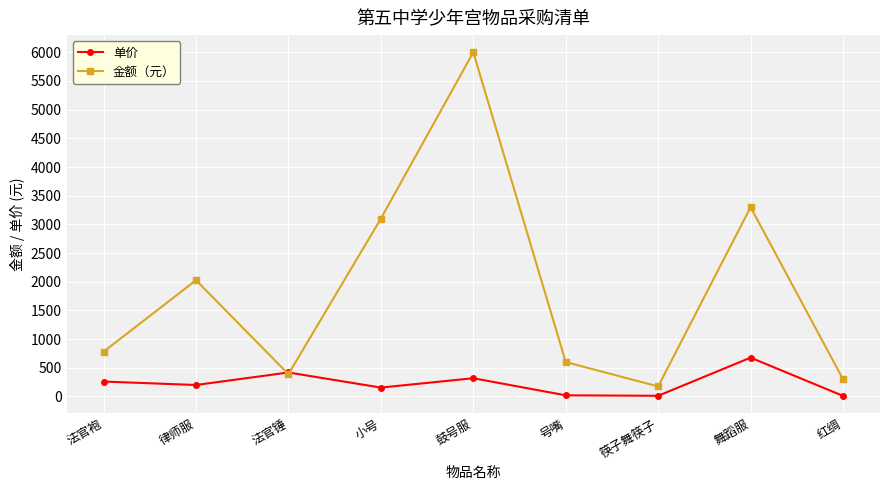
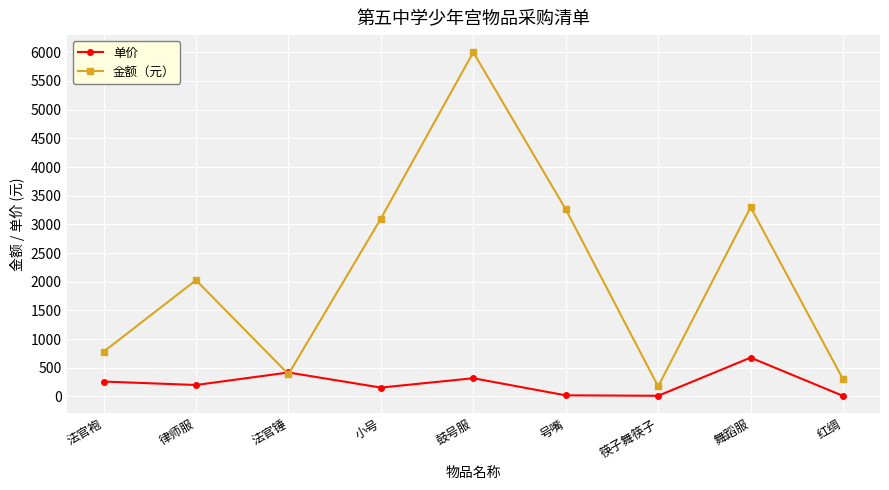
  {
    "单价": {
      "法官袍": 300,
      "律师服": 200,
      "小号": 200,
      "鼓号服": 300,
      "号嘴": 0,
      "筷子舞筷子": 0,
      "舞蹈服": 700,
      "红绸": 0
    },
    "金额（元）": {
      "法官袍": 800,
      "律师服": 2000,
      "小号": 3100,
      "鼓号服": 6000,
-     "号嘴": 600,
+     "号嘴": 3300,
      "筷子舞筷子": 200,
      "舞蹈服": 3300,
      "红绸": 300
    }
  }
